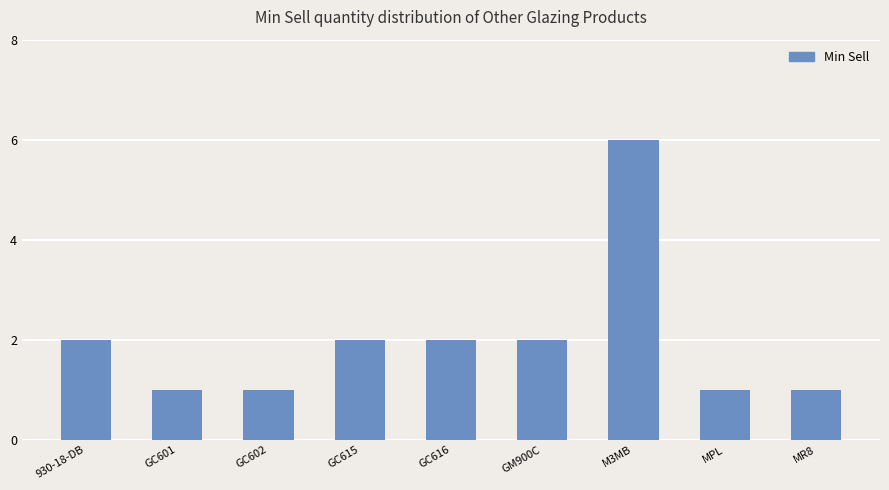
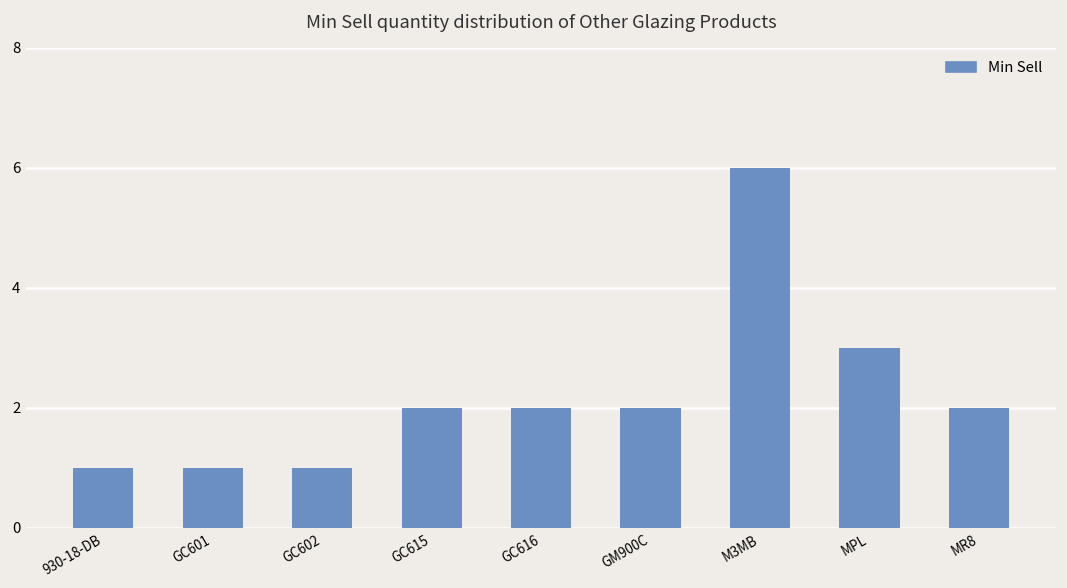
  {
-   "930-18-DB": 2,
+   "930-18-DB": 1,
    "GC601": 1,
    "GC602": 1,
    "GC615": 2,
    "GC616": 2,
    "GM900C": 2,
    "M3MB": 6,
-   "MPL": 1,
-   "MR8": 1
+   "MPL": 3,
+   "MR8": 2
  }
